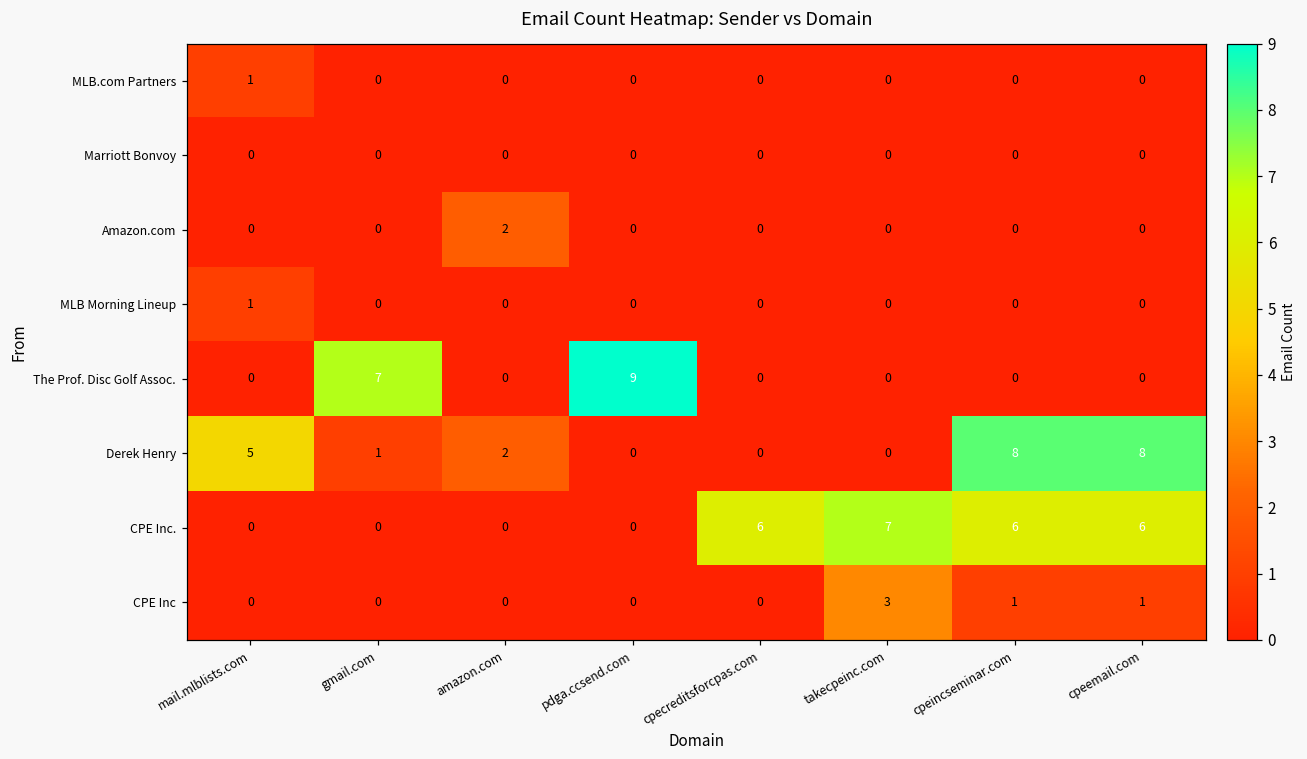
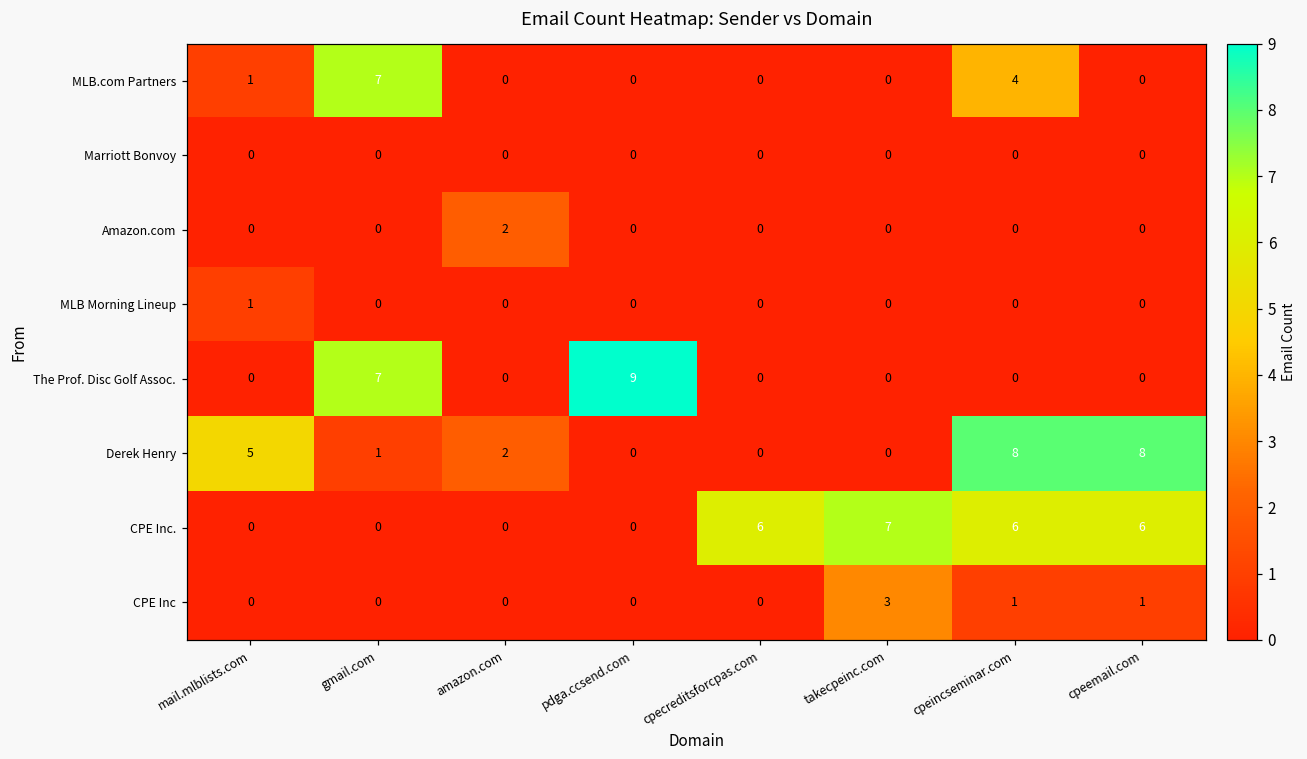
  {
    "MLB.com Partners": {
      "mail.mlblists.com": 1,
-     "gmail.com": 0,
+     "gmail.com": 7,
      "amazon.com": 0,
      "pdga.ccsend.com": 0,
      "cpecreditsforcpas.com": 0,
      "takecpeinc.com": 0,
-     "cpeincseminar.com": 0,
+     "cpeincseminar.com": 4,
      "cpeemail.com": 0
    },
    "Marriott Bonvoy": {
      "mail.mlblists.com": 0,
      "gmail.com": 0,
      "amazon.com": 0,
      "pdga.ccsend.com": 0,
      "cpecreditsforcpas.com": 0,
      "takecpeinc.com": 0,
      "cpeincseminar.com": 0,
      "cpeemail.com": 0
    },
    "Amazon.com": {
      "mail.mlblists.com": 0,
      "gmail.com": 0,
      "amazon.com": 2,
      "pdga.ccsend.com": 0,
      "cpecreditsforcpas.com": 0,
      "takecpeinc.com": 0,
      "cpeincseminar.com": 0,
      "cpeemail.com": 0
    },
    "MLB Morning Lineup": {
      "mail.mlblists.com": 1,
      "gmail.com": 0,
      "amazon.com": 0,
      "pdga.ccsend.com": 0,
      "cpecreditsforcpas.com": 0,
      "takecpeinc.com": 0,
      "cpeincseminar.com": 0,
      "cpeemail.com": 0
    },
    "The Prof. Disc Golf Assoc.": {
      "mail.mlblists.com": 0,
      "gmail.com": 7,
      "amazon.com": 0,
      "pdga.ccsend.com": 9,
      "cpecreditsforcpas.com": 0,
      "takecpeinc.com": 0,
      "cpeincseminar.com": 0,
      "cpeemail.com": 0
    },
    "Derek Henry": {
      "mail.mlblists.com": 5,
      "gmail.com": 1,
      "amazon.com": 2,
      "pdga.ccsend.com": 0,
      "cpecreditsforcpas.com": 0,
      "takecpeinc.com": 0,
      "cpeincseminar.com": 8,
      "cpeemail.com": 8
    },
    "CPE Inc.": {
      "mail.mlblists.com": 0,
      "gmail.com": 0,
      "amazon.com": 0,
      "pdga.ccsend.com": 0,
      "cpecreditsforcpas.com": 6,
      "takecpeinc.com": 7,
      "cpeincseminar.com": 6,
      "cpeemail.com": 6
    },
    "CPE Inc": {
      "mail.mlblists.com": 0,
      "gmail.com": 0,
      "amazon.com": 0,
      "pdga.ccsend.com": 0,
      "cpecreditsforcpas.com": 0,
      "takecpeinc.com": 3,
      "cpeincseminar.com": 1,
      "cpeemail.com": 1
    }
  }
